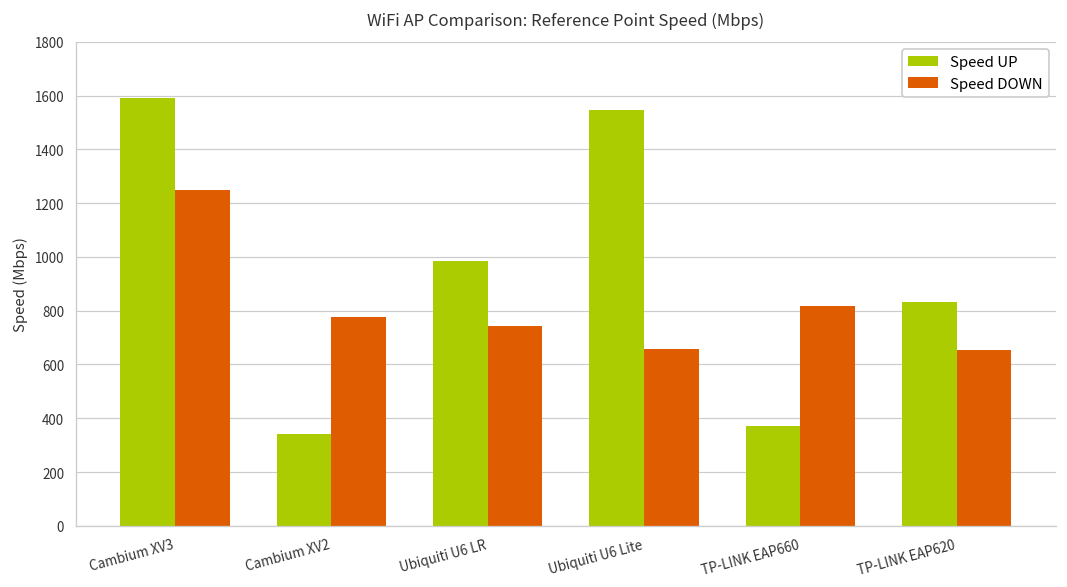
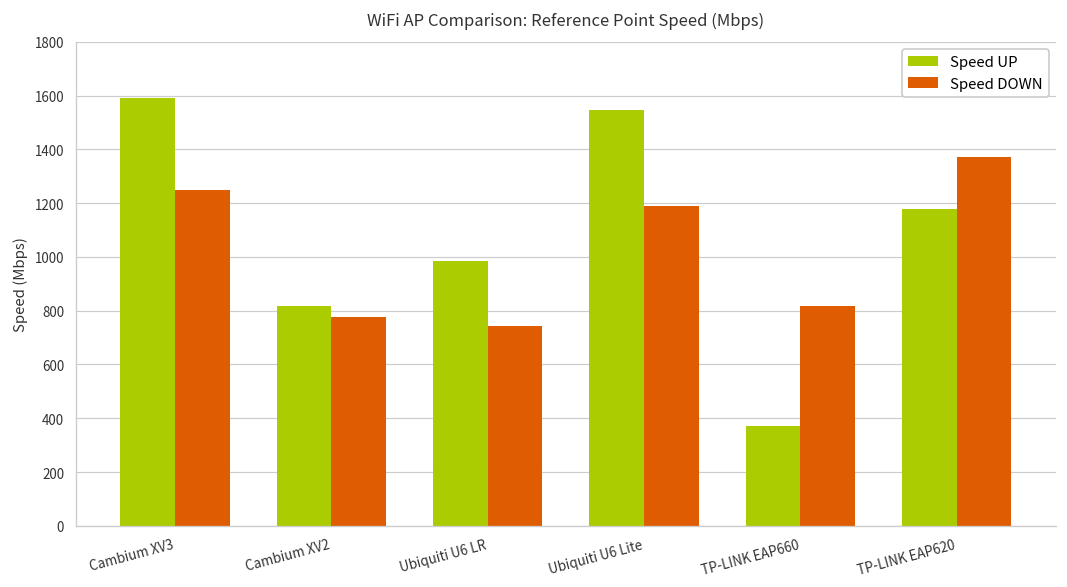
  {
    "Speed UP": {
      "Cambium XV3": 1590,
-     "Cambium XV2": 340,
+     "Cambium XV2": 820,
      "Ubiquiti U6 LR": 980,
      "Ubiquiti U6 Lite": 1550,
      "TP-LINK EAP660": 370,
-     "TP-LINK EAP620": 830
+     "TP-LINK EAP620": 1180
    },
    "Speed DOWN": {
      "Cambium XV3": 1250,
      "Cambium XV2": 780,
      "Ubiquiti U6 LR": 740,
-     "Ubiquiti U6 Lite": 660,
+     "Ubiquiti U6 Lite": 1190,
      "TP-LINK EAP660": 820,
-     "TP-LINK EAP620": 650
+     "TP-LINK EAP620": 1370
    }
  }
